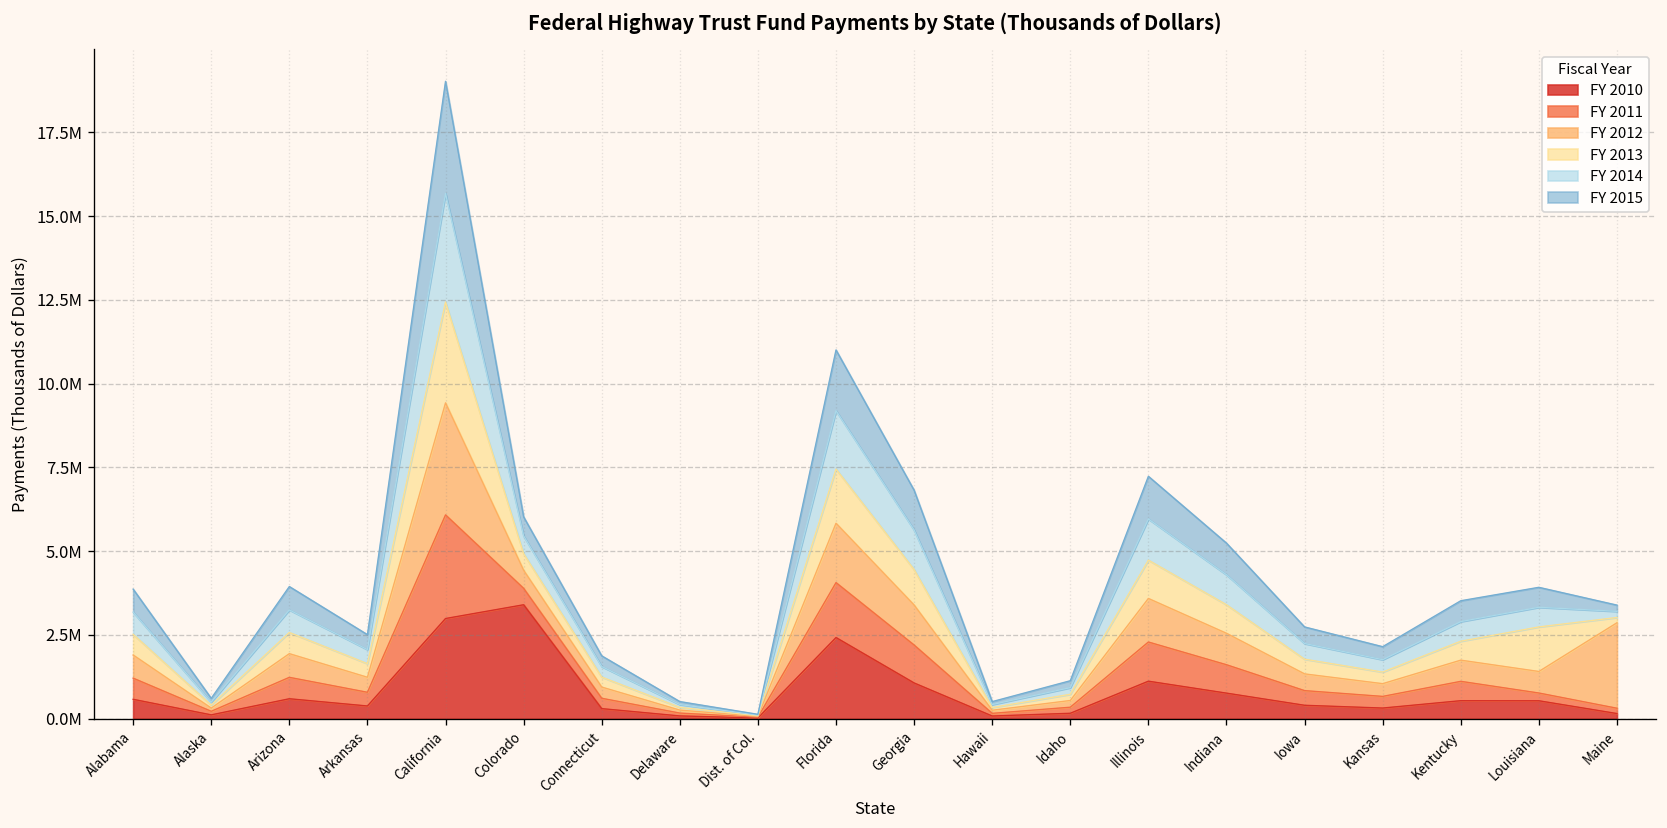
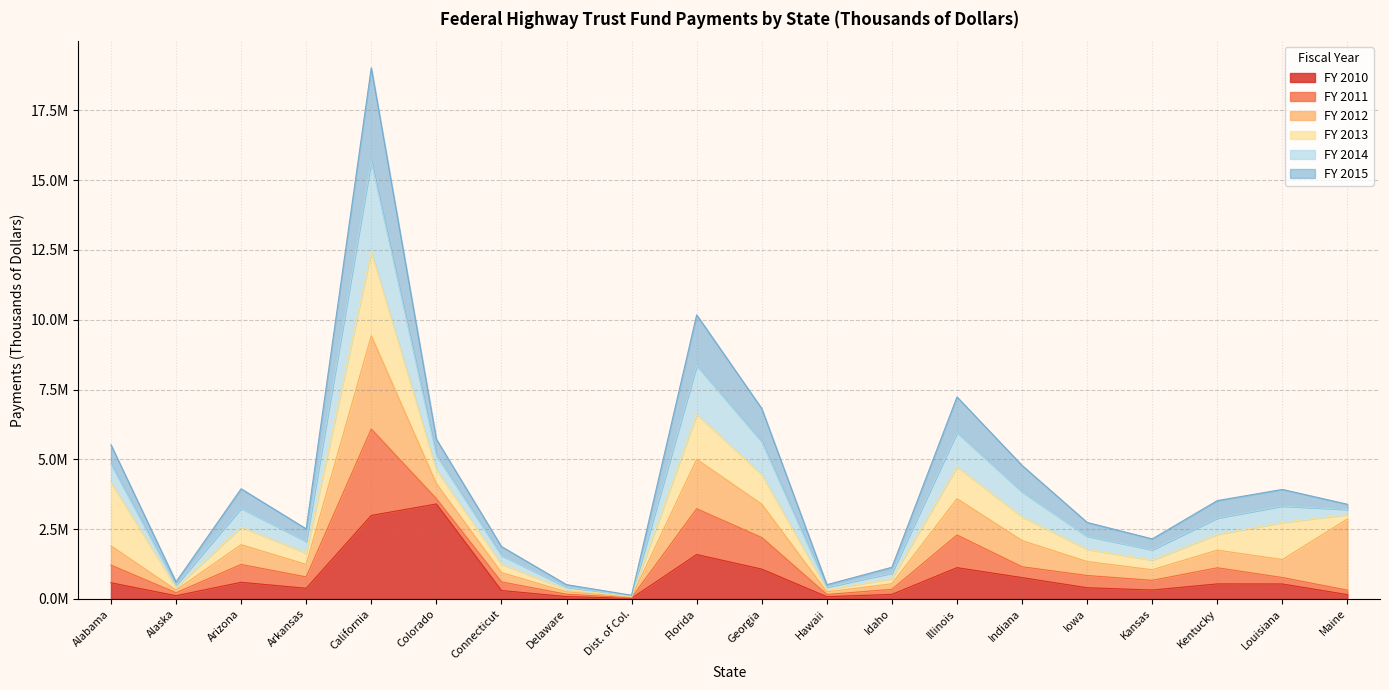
  {
    "FY 2010": {
      "Alabama": 600000,
      "Alaska": 100000,
      "Arizona": 600000,
      "Arkansas": 400000,
      "California": 3000000,
      "Colorado": 3400000,
      "Connecticut": 300000,
-     "Florida": 2400000,
+     "Florida": 1600000,
      "Georgia": 1100000,
      "Idaho": 200000,
      "Illinois": 1100000,
      "Indiana": 800000,
      "Iowa": 400000,
      "Kansas": 300000,
      "Kentucky": 500000,
      "Louisiana": 500000,
      "Maine": 200000
    },
    "FY 2011": {
      "Alabama": 600000,
      "Alaska": 100000,
      "Arizona": 600000,
      "Arkansas": 400000,
      "California": 3100000,
-     "Colorado": 500000,
+     "Colorado": 200000,
      "Connecticut": 300000,
      "Florida": 1600000,
      "Georgia": 1100000,
      "Idaho": 200000,
      "Illinois": 1200000,
-     "Indiana": 800000,
+     "Indiana": 400000,
      "Iowa": 400000,
      "Kansas": 300000,
      "Kentucky": 600000,
      "Louisiana": 200000,
      "Maine": 200000
    },
    "FY 2012": {
      "Alabama": 700000,
      "Alaska": 100000,
      "Arizona": 700000,
      "Arkansas": 400000,
      "California": 3300000,
      "Colorado": 500000,
      "Connecticut": 300000,
      "Florida": 1800000,
      "Georgia": 1200000,
      "Idaho": 200000,
      "Illinois": 1300000,
      "Indiana": 900000,
      "Iowa": 500000,
      "Kansas": 400000,
      "Kentucky": 600000,
      "Louisiana": 600000,
      "Maine": 2600000
    },
    "FY 2013": {
-     "Alabama": 600000,
+     "Alabama": 2300000,
      "Arizona": 600000,
      "Arkansas": 400000,
      "California": 3000000,
      "Colorado": 500000,
      "Connecticut": 300000,
      "Florida": 1600000,
      "Georgia": 1100000,
      "Idaho": 200000,
      "Illinois": 1100000,
      "Indiana": 900000,
      "Iowa": 400000,
      "Kansas": 300000,
      "Kentucky": 600000,
      "Louisiana": 1300000,
      "Maine": 200000
    }
  }
